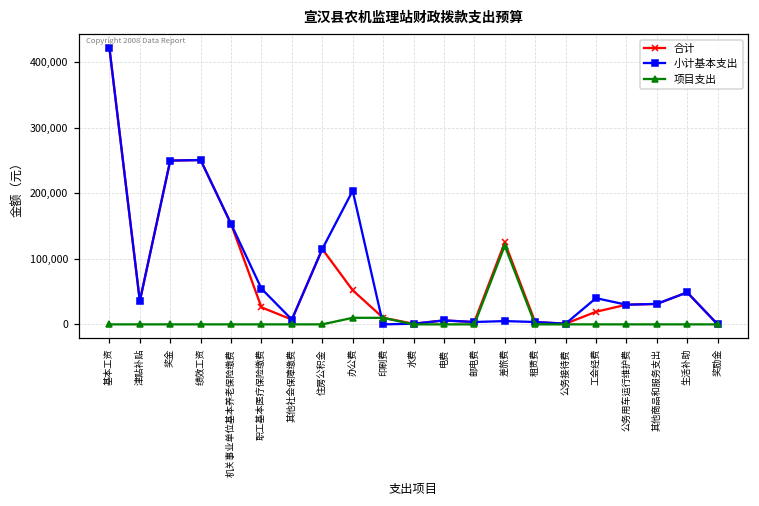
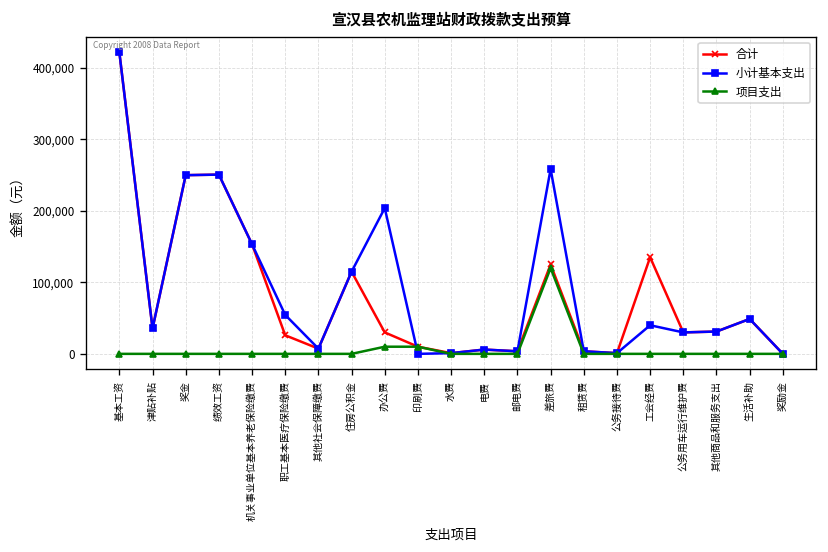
  {
    "合计": {
      "职工基本医疗保险缴费": "30,000",
-     "办公费": "50,000",
+     "办公费": "30,000",
      "差旅费": "130,000",
-     "工会经费": "20,000"
+     "工会经费": "140,000"
    },
    "小计基本支出": {
      "职工基本医疗保险缴费": "50,000",
      "办公费": "200,000",
      "印刷费": "0",
-     "差旅费": "10,000",
+     "差旅费": "260,000",
      "工会经费": "40,000"
    },
    "项目支出": {
      "基本工资": "0",
      "津贴补贴": "0",
      "奖金": "0",
      "绩效工资": "0",
      "机关事业单位基本养老保险缴费": "0",
      "职工基本医疗保险缴费": "0",
      "其他社会保障缴费": "0",
      "住房公积金": "0",
      "办公费": "10,000",
      "电费": "0",
      "差旅费": "120,000",
      "工会经费": "0",
      "公务用车运行维护费": "0",
      "其他商品和服务支出": "0",
      "生活补助": "0"
    }
  }
